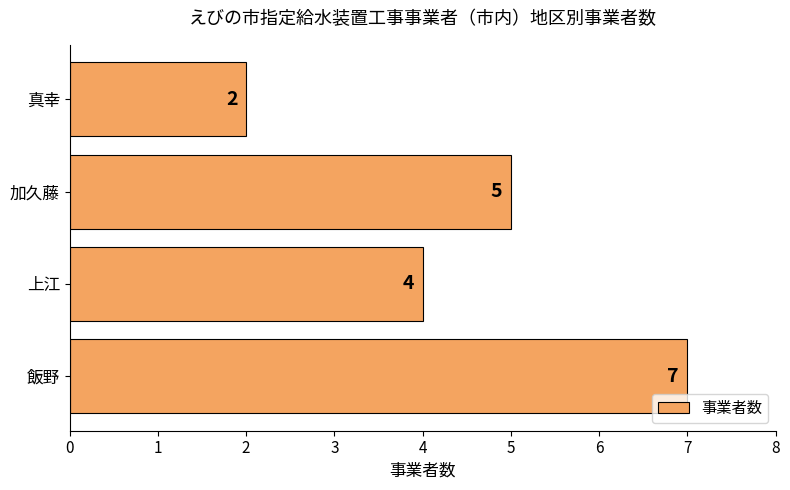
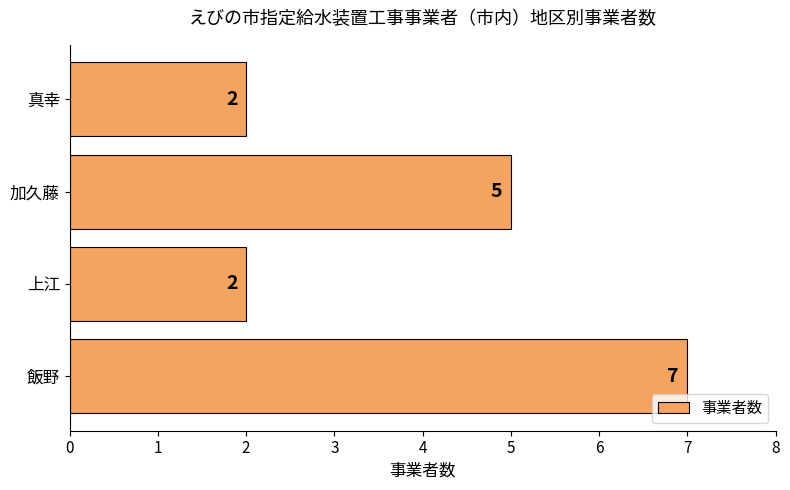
  {
    "真幸": 2,
    "加久藤": 5,
-   "上江": 4,
+   "上江": 2,
    "飯野": 7
  }
